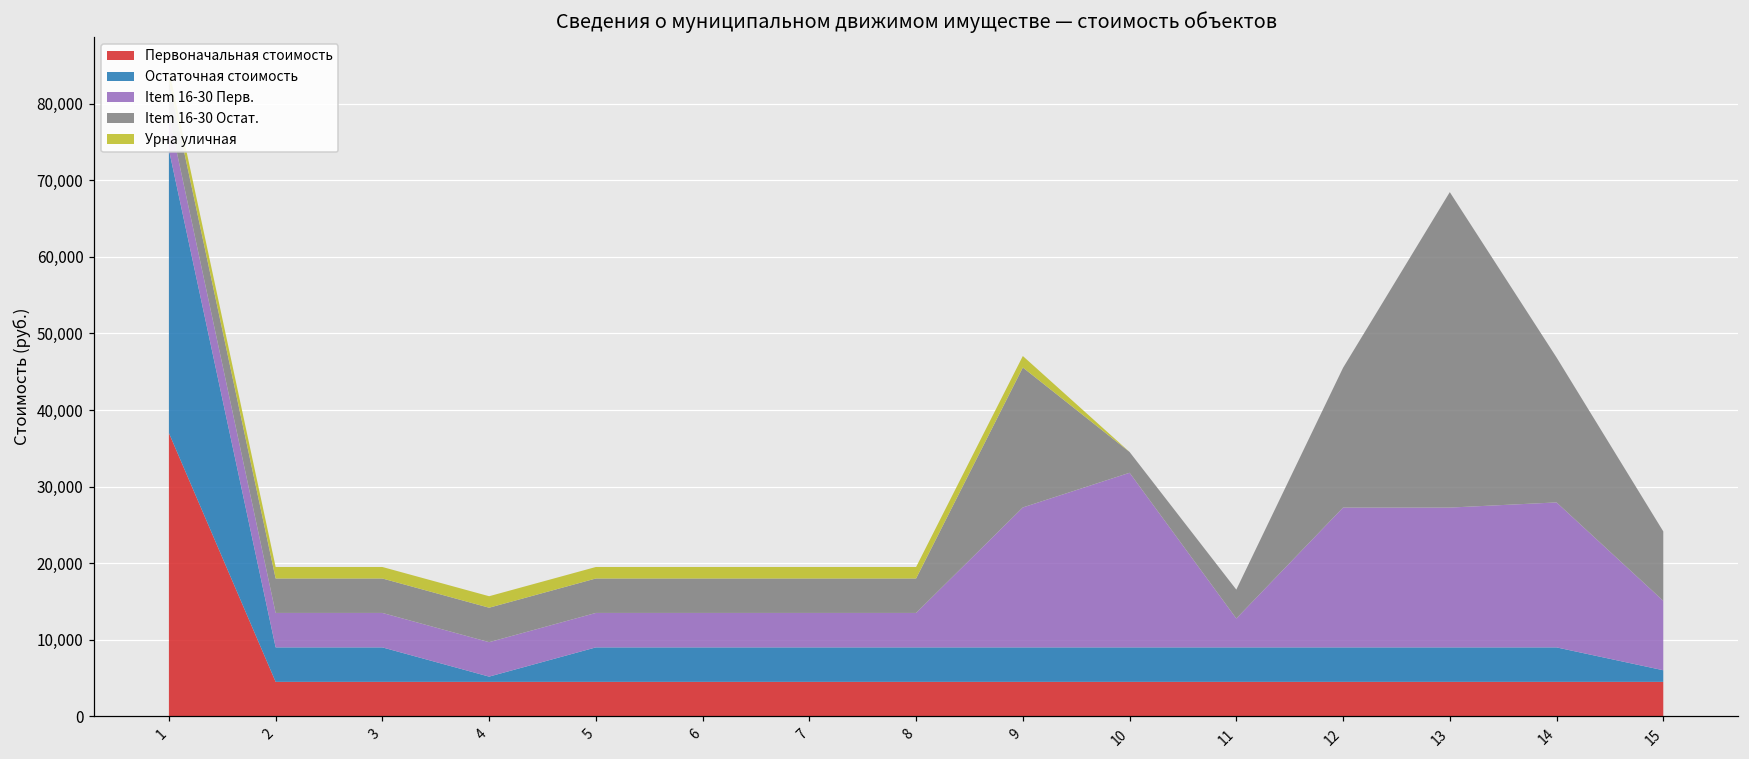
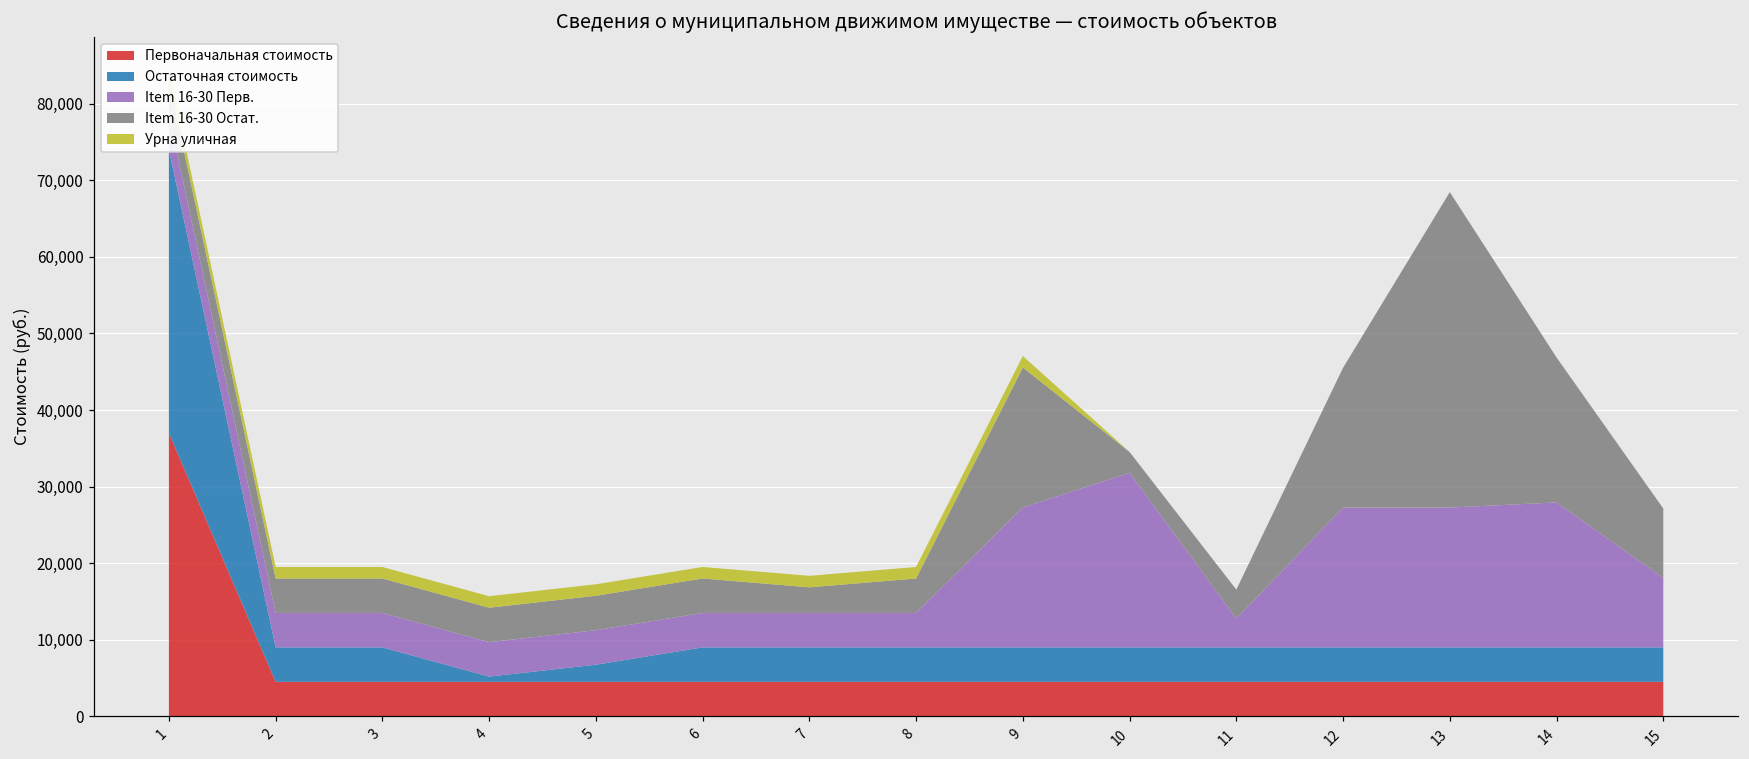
  {
    "Первоначальная стоимость": {
      "1": "37,000",
      "2": "5,000",
      "3": "5,000",
      "4": "5,000",
      "5": "5,000",
      "6": "5,000",
      "7": "5,000",
      "8": "5,000",
      "9": "5,000",
      "10": "5,000",
      "11": "5,000",
      "12": "5,000",
      "13": "5,000",
      "14": "5,000",
      "15": "5,000"
    },
    "Остаточная стоимость": {
      "2": "5,000",
      "3": "5,000",
      "4": "1,000",
-     "5": "5,000",
+     "5": "2,000",
      "6": "5,000",
      "7": "5,000",
      "8": "5,000",
      "9": "5,000",
      "10": "5,000",
      "11": "5,000",
      "12": "5,000",
      "13": "5,000",
      "14": "5,000",
-     "15": "2,000"
+     "15": "5,000"
    },
    "Item 16-30 Перв.": {
      "2": "5,000",
      "3": "5,000",
      "4": "5,000",
      "5": "5,000",
      "6": "5,000",
      "7": "5,000",
      "8": "5,000",
      "9": "18,000",
      "10": "23,000",
      "11": "4,000",
      "12": "18,000",
      "13": "18,000",
      "14": "19,000",
      "15": "9,000"
    },
    "Item 16-30 Остат.": {
      "2": "5,000",
      "3": "5,000",
      "4": "5,000",
      "5": "5,000",
      "6": "5,000",
-     "7": "5,000",
+     "7": "3,000",
      "8": "5,000",
      "9": "18,000"
    },
    "Урна уличная": {
      "2": "2,000",
      "3": "2,000",
      "4": "2,000",
      "5": "2,000",
      "6": "2,000",
      "7": "2,000",
      "8": "2,000",
      "9": "2,000"
    }
  }
